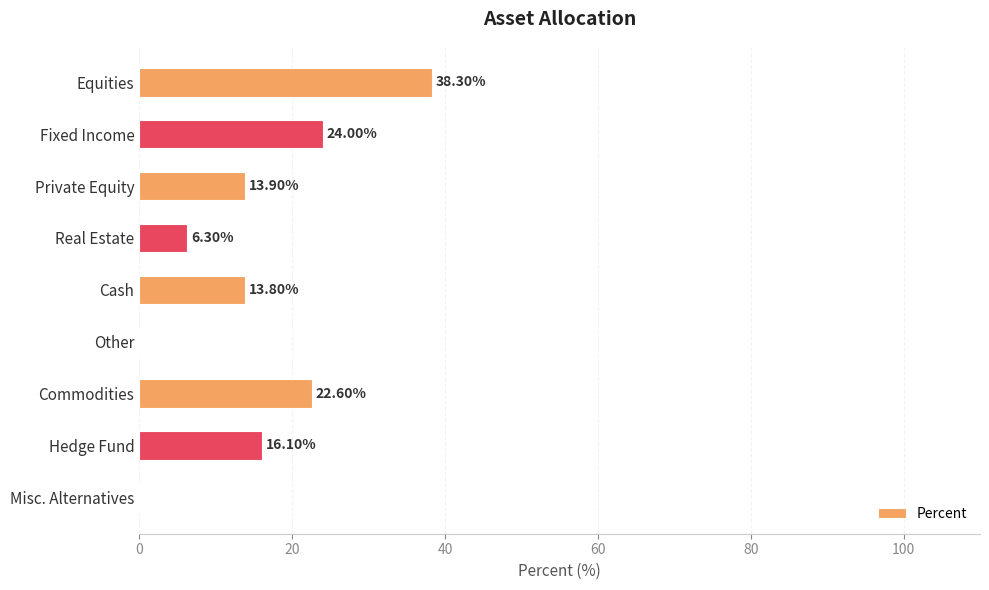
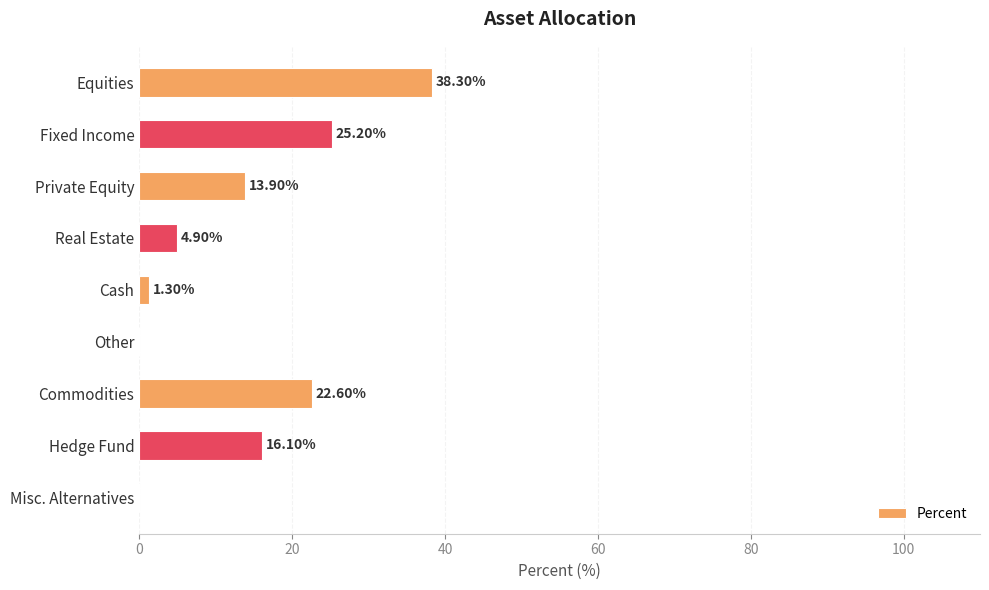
  {
    "Equities": "38.30%",
-   "Fixed Income": "24.00%",
+   "Fixed Income": "25.20%",
    "Private Equity": "13.90%",
-   "Real Estate": "6.30%",
-   "Cash": "13.80%",
+   "Real Estate": "4.90%",
+   "Cash": "1.30%",
    "Commodities": "22.60%",
    "Hedge Fund": "16.10%"
  }
